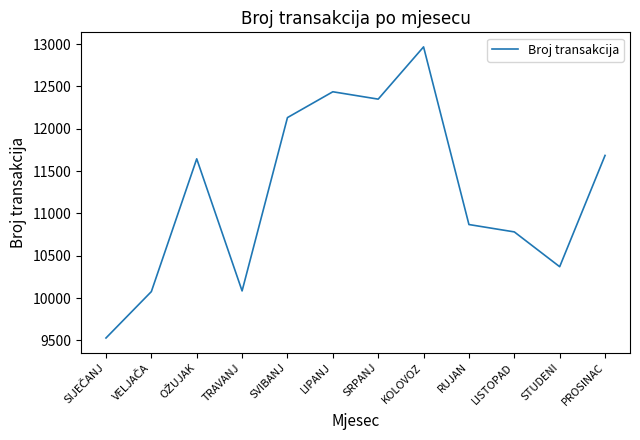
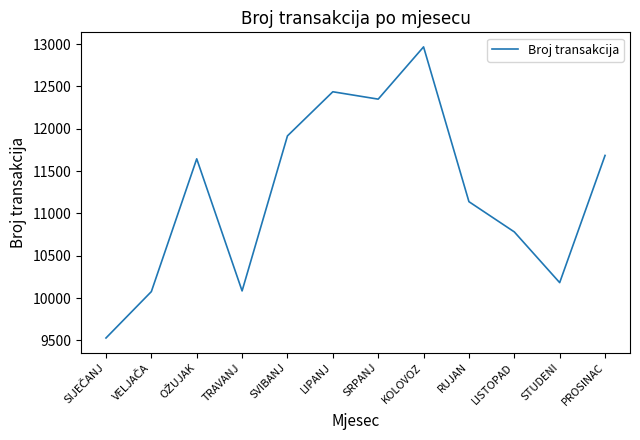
  {
    "SIJEČANJ": 9500,
    "VELJAČA": 10100,
    "OŽUJAK": 11600,
    "TRAVANJ": 10100,
-   "SVIBANJ": 12100,
+   "SVIBANJ": 11900,
    "LIPANJ": 12400,
    "SRPANJ": 12300,
    "KOLOVOZ": 13000,
-   "RUJAN": 10900,
+   "RUJAN": 11100,
    "LISTOPAD": 10800,
-   "STUDENI": 10400,
+   "STUDENI": 10200,
    "PROSINAC": 11700
  }
